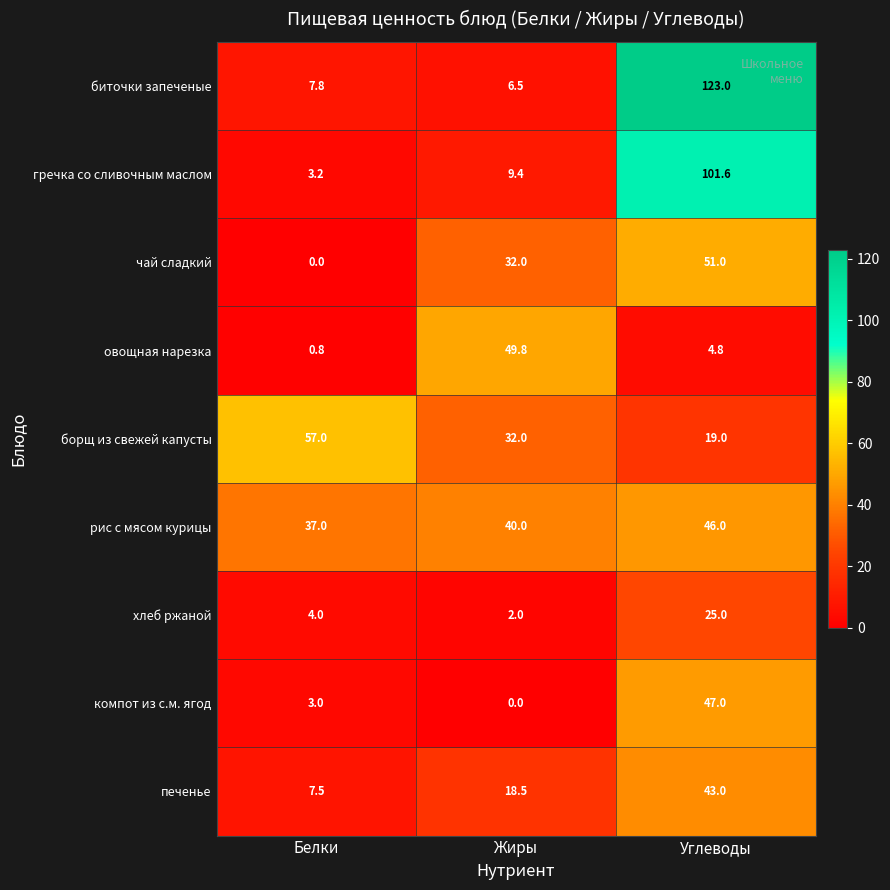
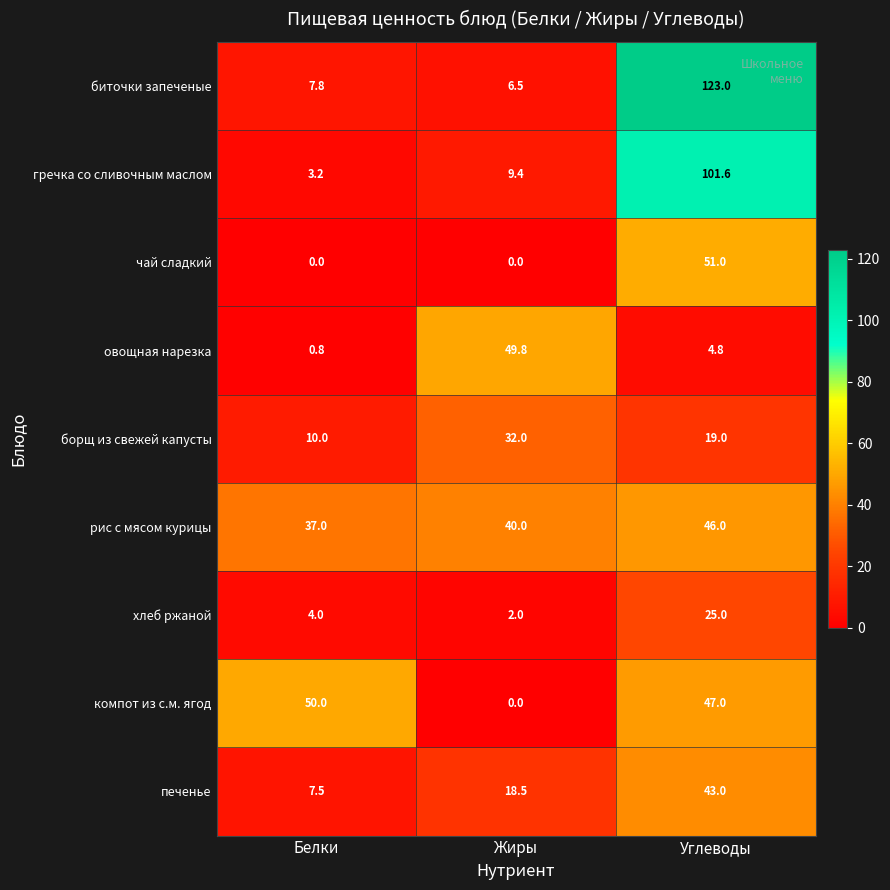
  {
    "биточки запеченые": {
      "Белки": 7.8,
      "Жиры": 6.5
    },
    "гречка со сливочным маслом": {
      "Белки": 3.2,
      "Жиры": 9.4,
      "Углеводы": 101.6
    },
    "чай сладкий": {
      "Белки": 0.0,
-     "Жиры": 32.0,
+     "Жиры": 0.0,
      "Углеводы": 51.0
    },
    "овощная нарезка": {
      "Белки": 0.8,
      "Жиры": 49.8,
      "Углеводы": 4.8
    },
    "борщ из свежей капусты": {
-     "Белки": 57.0,
+     "Белки": 10.0,
      "Жиры": 32.0,
      "Углеводы": 19.0
    },
    "рис с мясом курицы": {
      "Белки": 37.0,
      "Жиры": 40.0,
      "Углеводы": 46.0
    },
    "хлеб ржаной": {
      "Белки": 4.0,
      "Жиры": 2.0,
      "Углеводы": 25.0
    },
    "компот из с.м. ягод": {
-     "Белки": 3.0,
+     "Белки": 50.0,
      "Жиры": 0.0,
      "Углеводы": 47.0
    },
    "печенье": {
      "Белки": 7.5,
      "Жиры": 18.5,
      "Углеводы": 43.0
    }
  }
